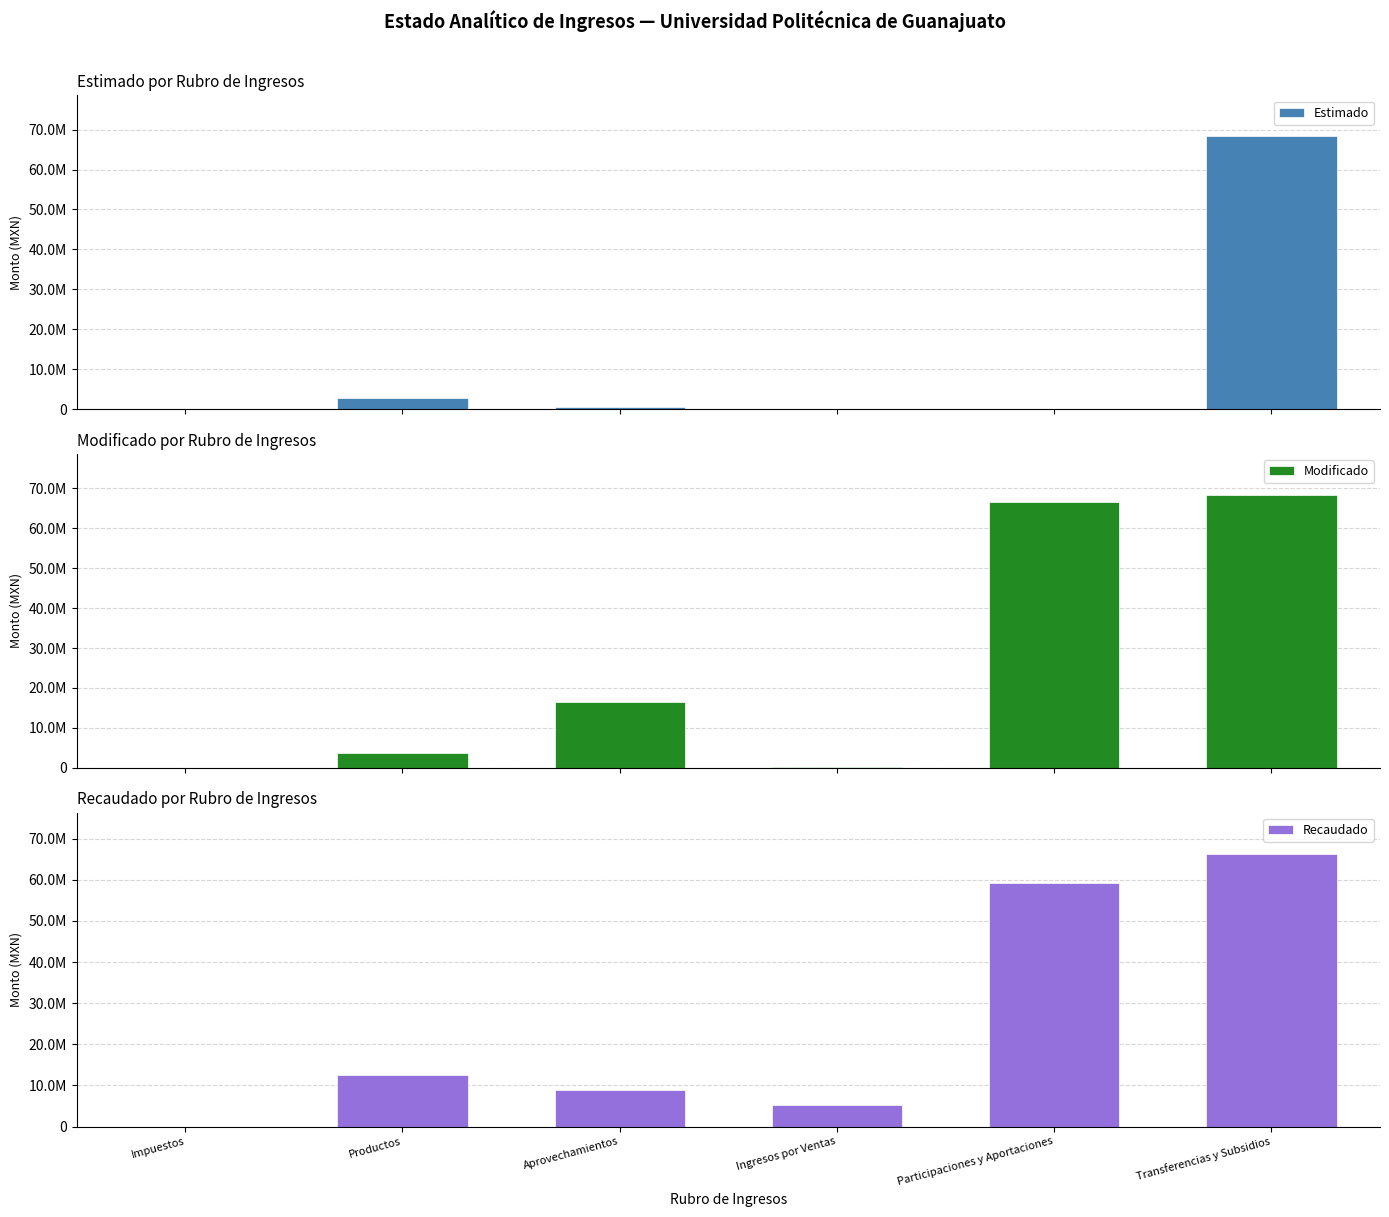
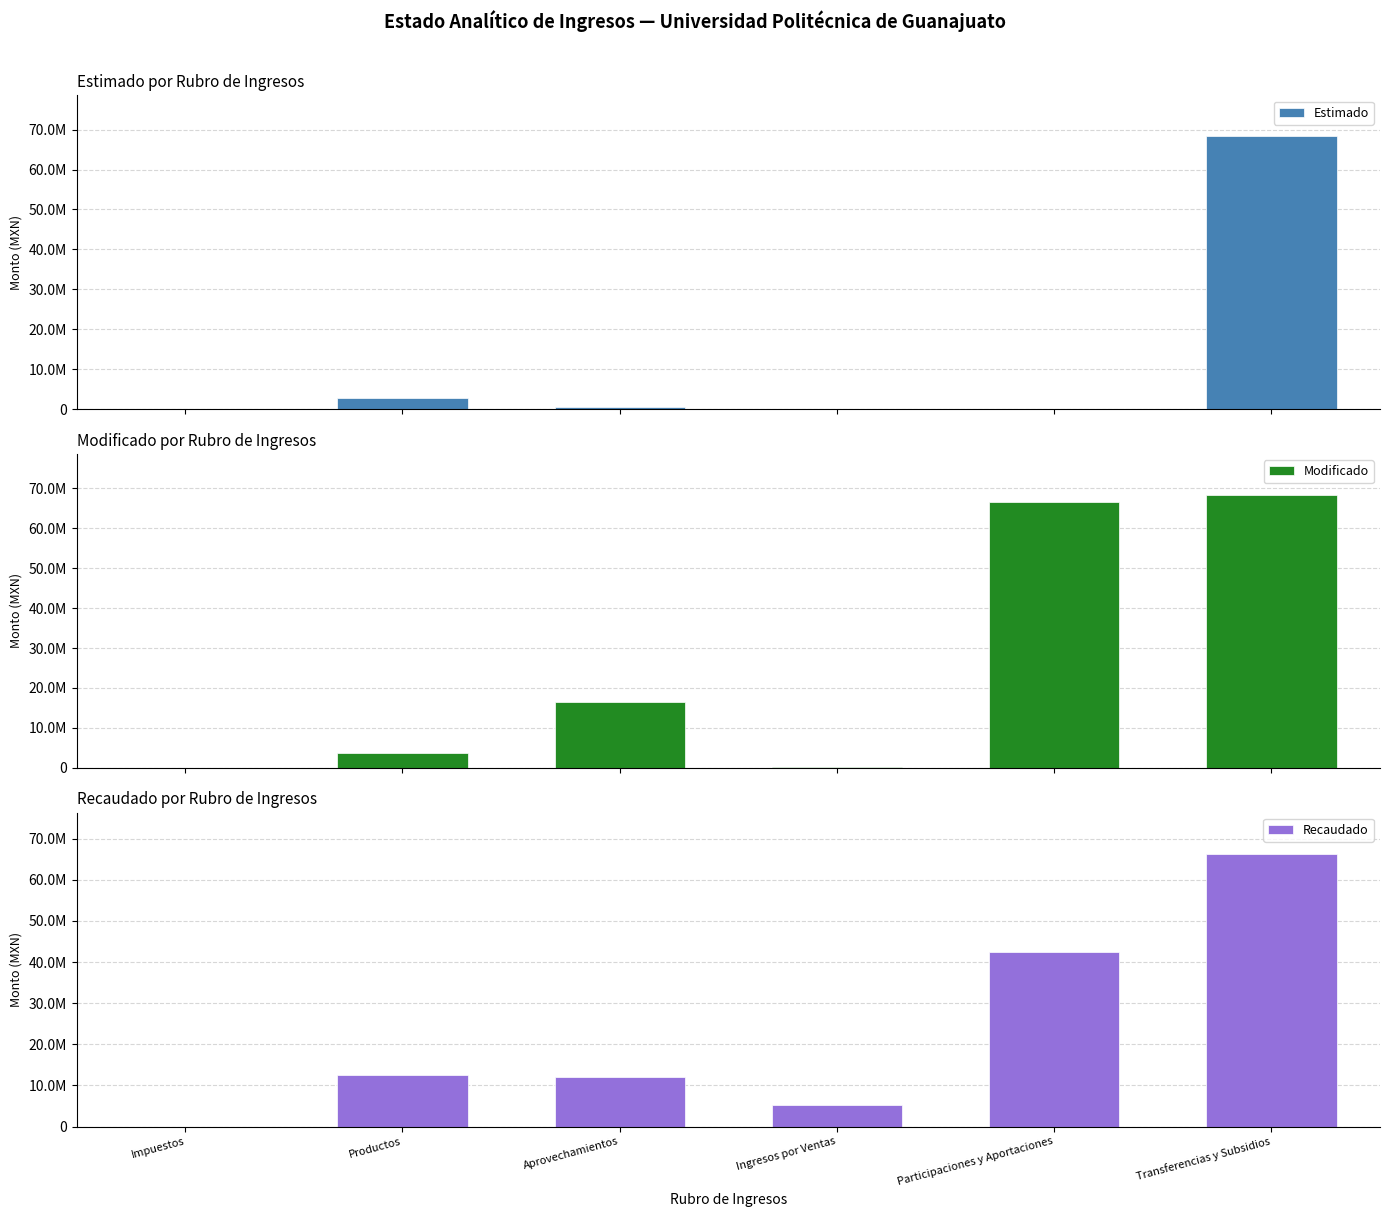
  {
    "Recaudado por Rubro de Ingresos": {
      "Impuestos": 0,
      "Productos": 12000000,
-     "Aprovechamientos": 9000000,
+     "Aprovechamientos": 12000000,
      "Ingresos por Ventas": 5000000,
-     "Participaciones y Aportaciones": 59000000,
+     "Participaciones y Aportaciones": 42000000,
      "Transferencias y Subsidios": 66000000
    }
  }
